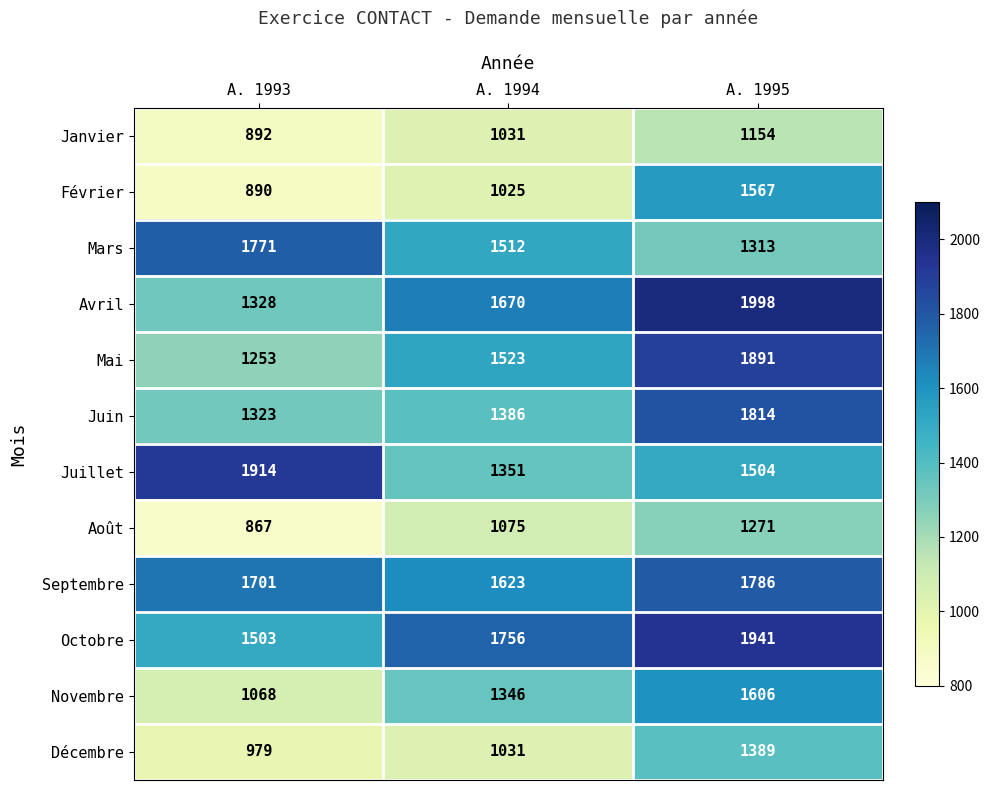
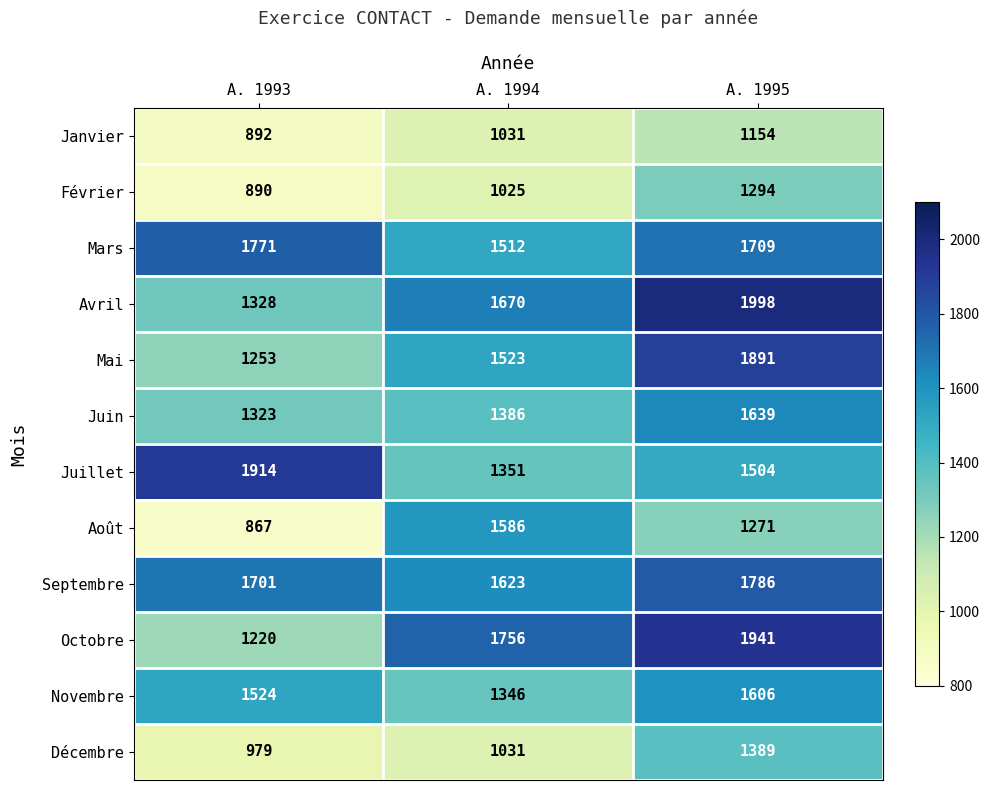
  {
    "Janvier": {
      "A. 1993": 892,
      "A. 1994": 1031,
      "A. 1995": 1154
    },
    "Février": {
      "A. 1993": 890,
      "A. 1994": 1025,
-     "A. 1995": 1567
+     "A. 1995": 1294
    },
    "Mars": {
      "A. 1993": 1771,
      "A. 1994": 1512,
-     "A. 1995": 1313
+     "A. 1995": 1709
    },
    "Avril": {
      "A. 1993": 1328,
      "A. 1994": 1670,
      "A. 1995": 1998
    },
    "Mai": {
      "A. 1993": 1253,
      "A. 1994": 1523,
      "A. 1995": 1891
    },
    "Juin": {
      "A. 1993": 1323,
      "A. 1994": 1386,
-     "A. 1995": 1814
+     "A. 1995": 1639
    },
    "Juillet": {
      "A. 1993": 1914,
      "A. 1994": 1351,
      "A. 1995": 1504
    },
    "Août": {
      "A. 1993": 867,
-     "A. 1994": 1075,
+     "A. 1994": 1586,
      "A. 1995": 1271
    },
    "Septembre": {
      "A. 1993": 1701,
      "A. 1994": 1623,
      "A. 1995": 1786
    },
    "Octobre": {
-     "A. 1993": 1503,
+     "A. 1993": 1220,
      "A. 1994": 1756,
      "A. 1995": 1941
    },
    "Novembre": {
-     "A. 1993": 1068,
+     "A. 1993": 1524,
      "A. 1994": 1346,
      "A. 1995": 1606
    },
    "Décembre": {
      "A. 1993": 979,
      "A. 1994": 1031,
      "A. 1995": 1389
    }
  }
